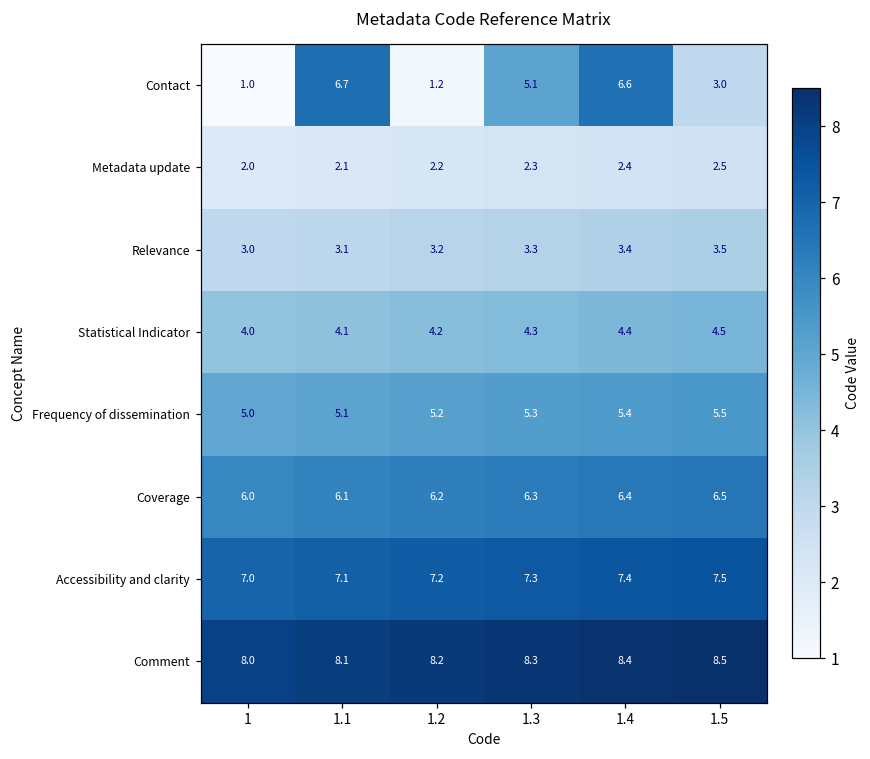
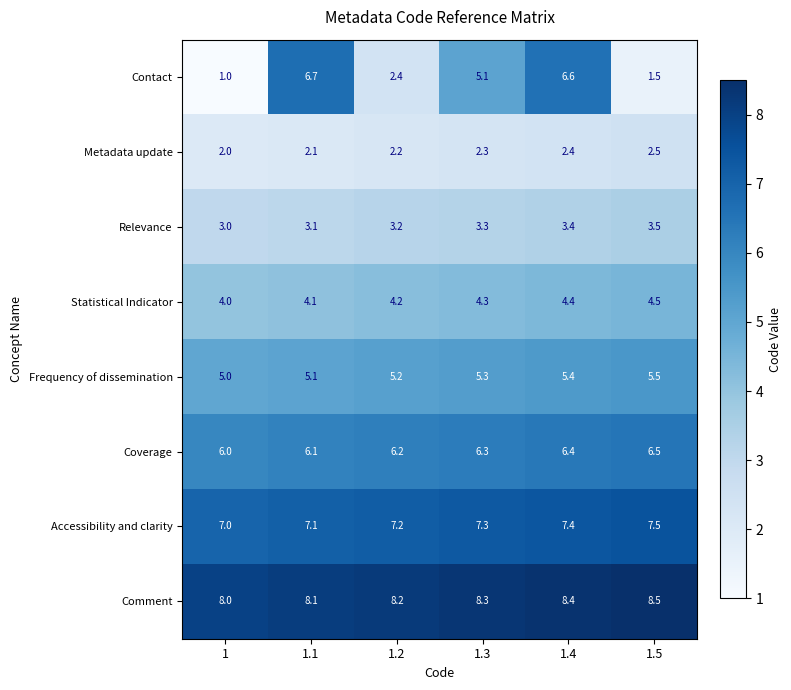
  {
    "Contact": {
      "1": 1.0,
      "1.1": 6.7,
-     "1.2": 1.2,
+     "1.2": 2.4,
      "1.3": 5.1,
      "1.4": 6.6,
-     "1.5": 3.0
+     "1.5": 1.5
    },
    "Metadata update": {
      "1": 2.0,
      "1.1": 2.1,
      "1.2": 2.2,
      "1.3": 2.3,
      "1.4": 2.4,
      "1.5": 2.5
    },
    "Relevance": {
      "1": 3.0,
      "1.1": 3.1,
      "1.2": 3.2,
      "1.3": 3.3,
      "1.4": 3.4,
      "1.5": 3.5
    },
    "Statistical Indicator": {
      "1": 4.0,
      "1.1": 4.1,
      "1.2": 4.2,
      "1.3": 4.3,
      "1.4": 4.4,
      "1.5": 4.5
    },
    "Frequency of dissemination": {
      "1": 5.0,
      "1.1": 5.1,
      "1.2": 5.2,
      "1.3": 5.3,
      "1.4": 5.4,
      "1.5": 5.5
    },
    "Coverage": {
      "1": 6.0,
      "1.1": 6.1,
      "1.2": 6.2,
      "1.3": 6.3,
      "1.4": 6.4,
      "1.5": 6.5
    },
    "Accessibility and clarity": {
      "1": 7.0,
      "1.1": 7.1,
      "1.2": 7.2,
      "1.3": 7.3,
      "1.4": 7.4,
      "1.5": 7.5
    },
    "Comment": {
      "1": 8.0,
      "1.1": 8.1,
      "1.2": 8.2,
      "1.3": 8.3,
      "1.4": 8.4,
      "1.5": 8.5
    }
  }
